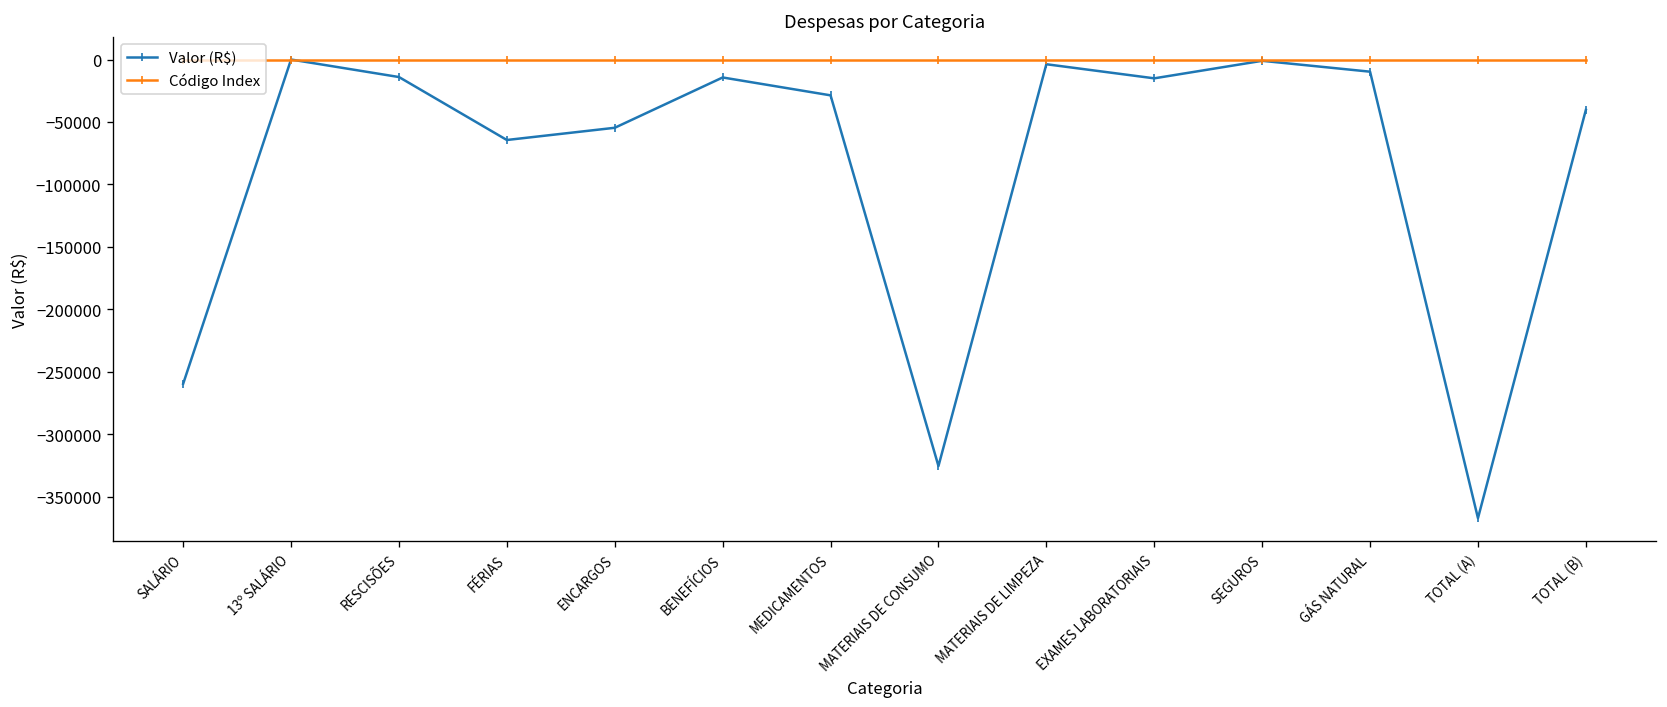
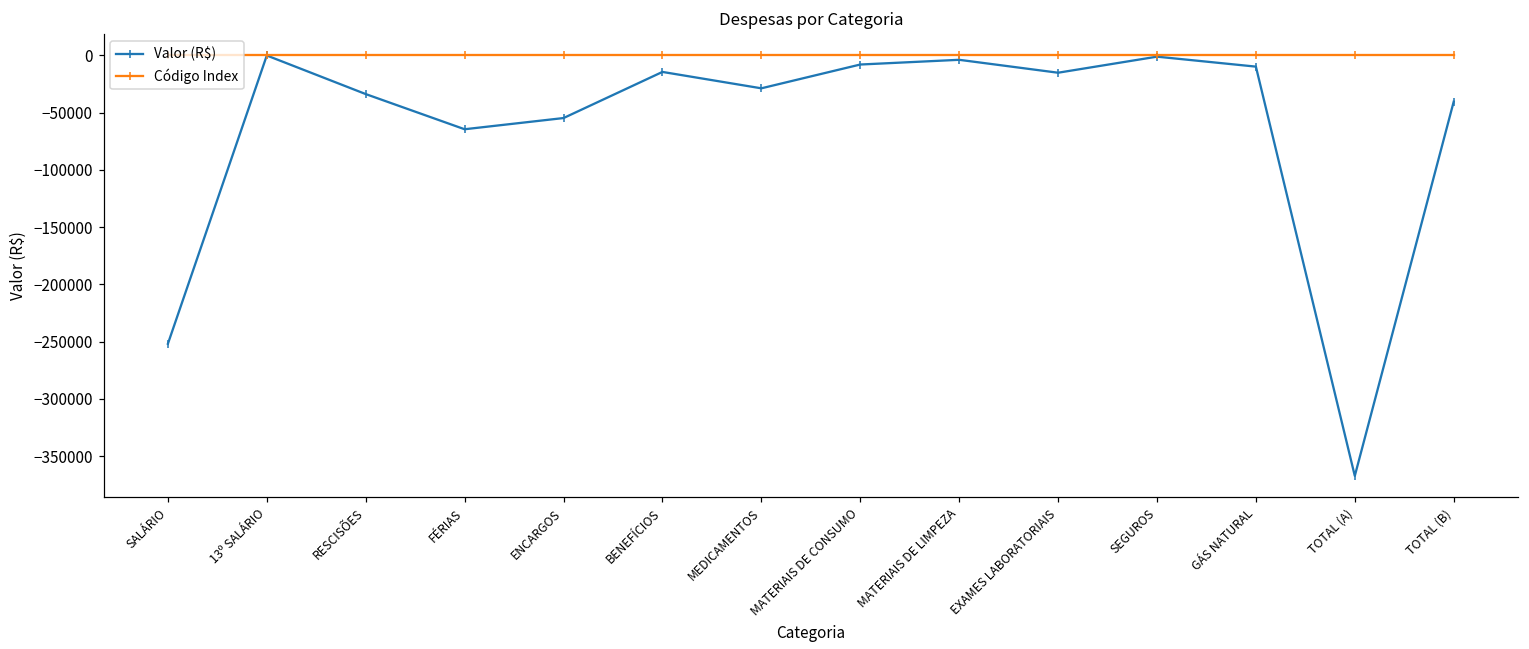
  {
    "Valor (R$)": {
-     "SALÁRIO": -260000,
-     "RESCISÕES": -14000,
+     "SALÁRIO": -252000,
+     "RESCISÕES": -34000,
      "FÉRIAS": -64000,
      "ENCARGOS": -55000,
      "BENEFÍCIOS": -14000,
      "MEDICAMENTOS": -29000,
-     "MATERIAIS DE CONSUMO": -326000,
+     "MATERIAIS DE CONSUMO": -8000,
      "MATERIAIS DE LIMPEZA": -4000,
      "EXAMES LABORATORIAIS": -15000,
      "GÁS NATURAL": -10000,
      "TOTAL (A)": -367000,
      "TOTAL (B)": -40000
    },
    "Código Index": {
      "RESCISÕES": 0,
      "FÉRIAS": 0,
      "ENCARGOS": 0,
      "BENEFÍCIOS": 0,
      "MEDICAMENTOS": 0,
      "MATERIAIS DE CONSUMO": 0,
      "MATERIAIS DE LIMPEZA": 0,
      "EXAMES LABORATORIAIS": 0,
      "GÁS NATURAL": 0,
      "TOTAL (A)": 0,
      "TOTAL (B)": 0
    }
  }
